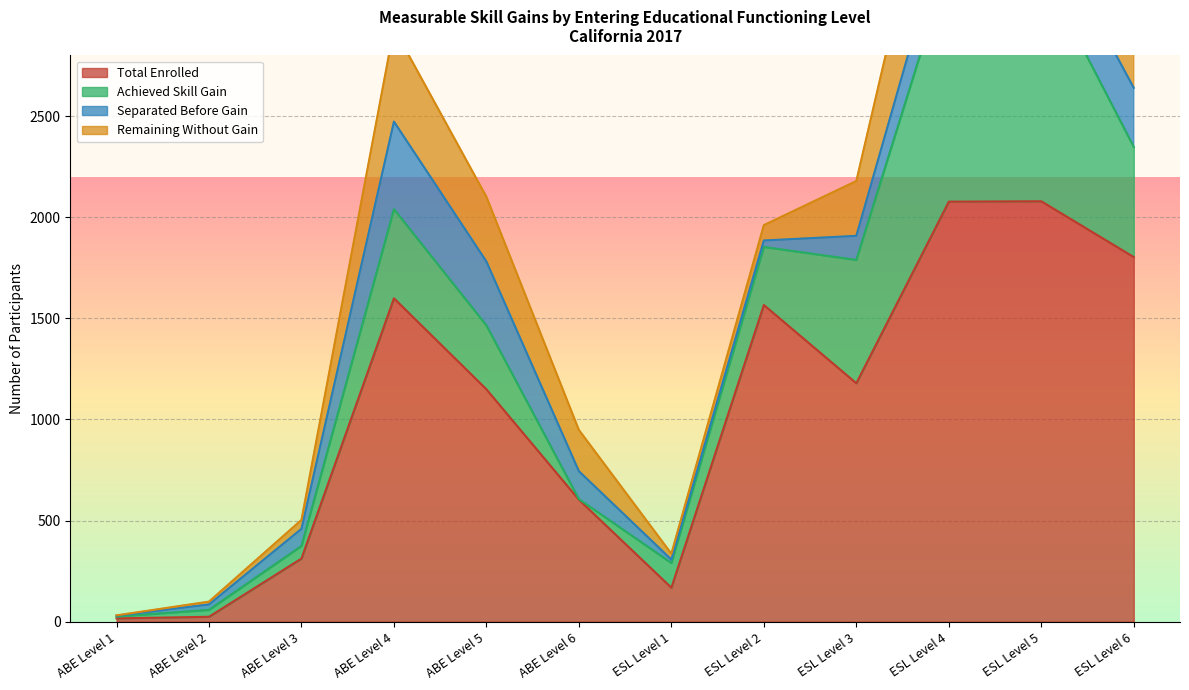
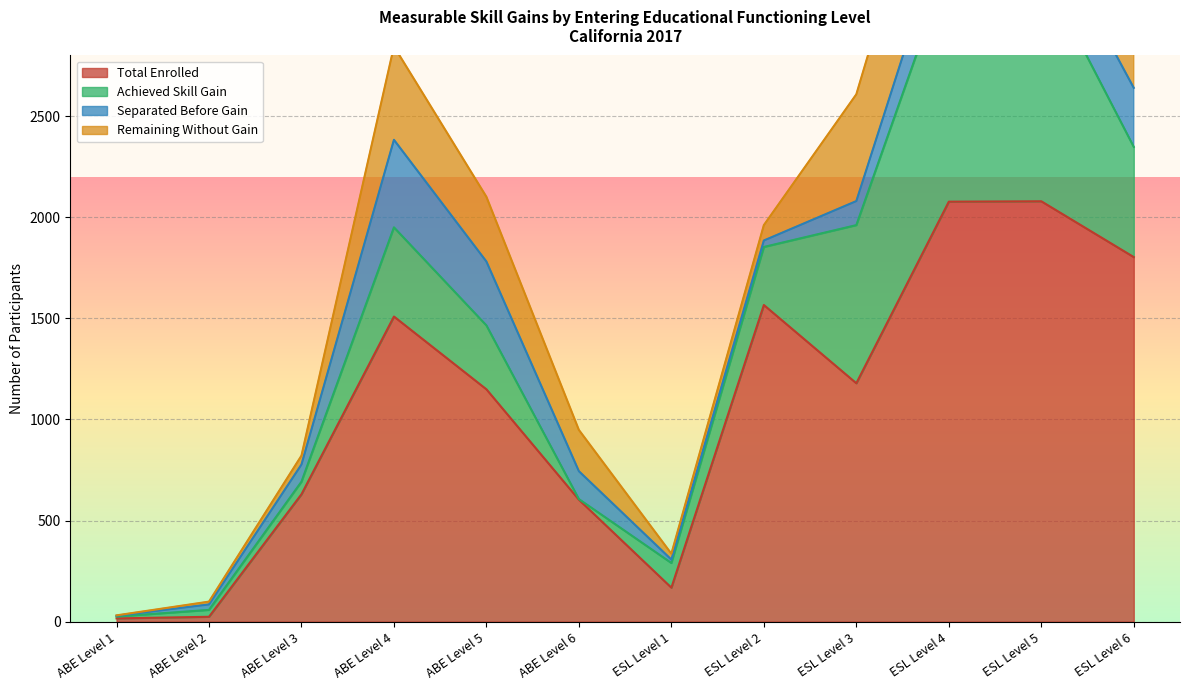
  {
    "Total Enrolled": {
      "ABE Level 2": 20,
-     "ABE Level 3": 310,
-     "ABE Level 4": 1600,
+     "ABE Level 3": 630,
+     "ABE Level 4": 1510,
      "ABE Level 5": 1150,
      "ESL Level 1": 170,
      "ESL Level 2": 1570,
      "ESL Level 3": 1180,
      "ESL Level 4": 2080,
      "ESL Level 5": 2080,
      "ESL Level 6": 1800
    },
    "Achieved Skill Gain": {
      "ABE Level 2": 30,
      "ABE Level 3": 60,
      "ABE Level 4": 440,
      "ABE Level 5": 320,
      "ESL Level 1": 120,
      "ESL Level 2": 290,
-     "ESL Level 3": 610,
+     "ESL Level 3": 780,
      "ESL Level 6": 550
    },
    "Separated Before Gain": {
      "ABE Level 2": 30,
      "ABE Level 3": 90,
      "ABE Level 4": 430,
      "ABE Level 5": 320,
      "ABE Level 6": 140,
      "ESL Level 1": 20,
      "ESL Level 2": 30,
      "ESL Level 3": 120,
      "ESL Level 6": 290
    },
    "Remaining Without Gain": {
      "ABE Level 2": 10,
      "ABE Level 3": 40,
      "ABE Level 5": 320,
      "ABE Level 6": 200,
      "ESL Level 1": 30,
      "ESL Level 2": 80,
-     "ESL Level 3": 270
+     "ESL Level 3": 530
    }
  }
